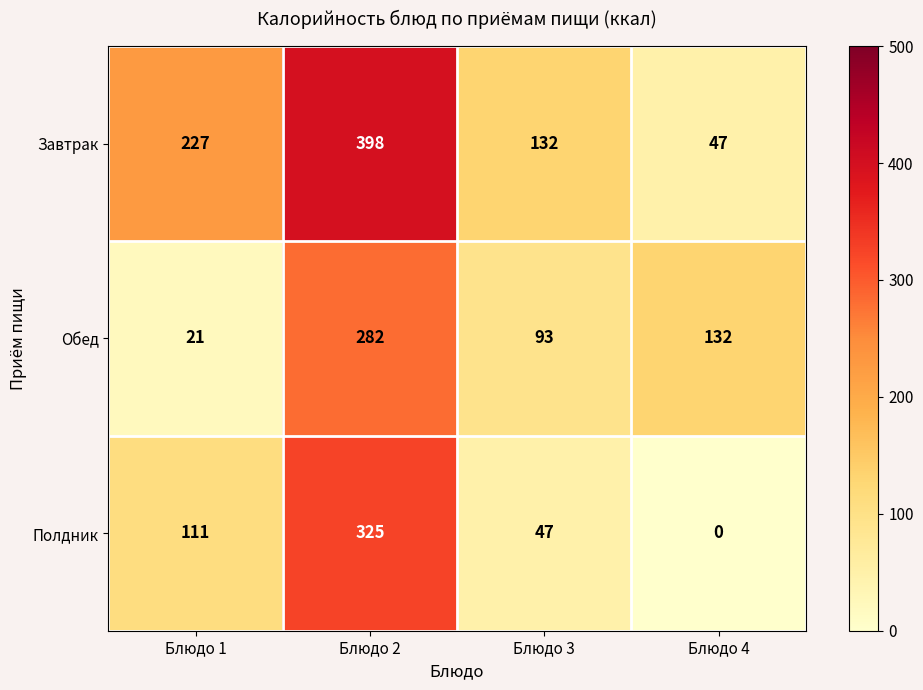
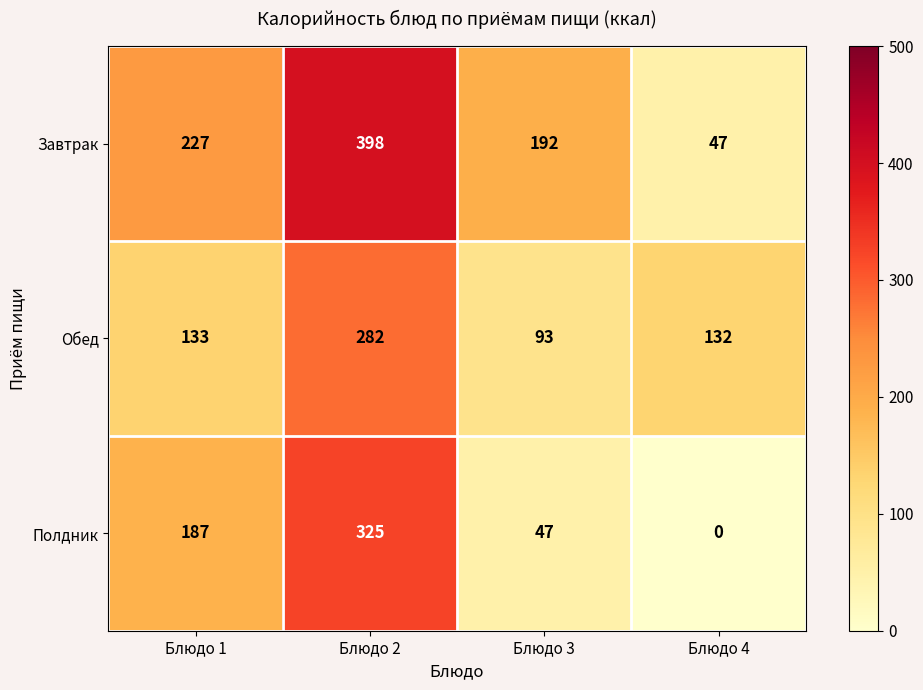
  {
    "Завтрак": {
      "Блюдо 1": 227,
      "Блюдо 2": 398,
-     "Блюдо 3": 132,
+     "Блюдо 3": 192,
      "Блюдо 4": 47
    },
    "Обед": {
-     "Блюдо 1": 21,
+     "Блюдо 1": 133,
      "Блюдо 2": 282,
      "Блюдо 3": 93,
      "Блюдо 4": 132
    },
    "Полдник": {
-     "Блюдо 1": 111,
+     "Блюдо 1": 187,
      "Блюдо 2": 325,
      "Блюдо 3": 47,
      "Блюдо 4": 0
    }
  }
